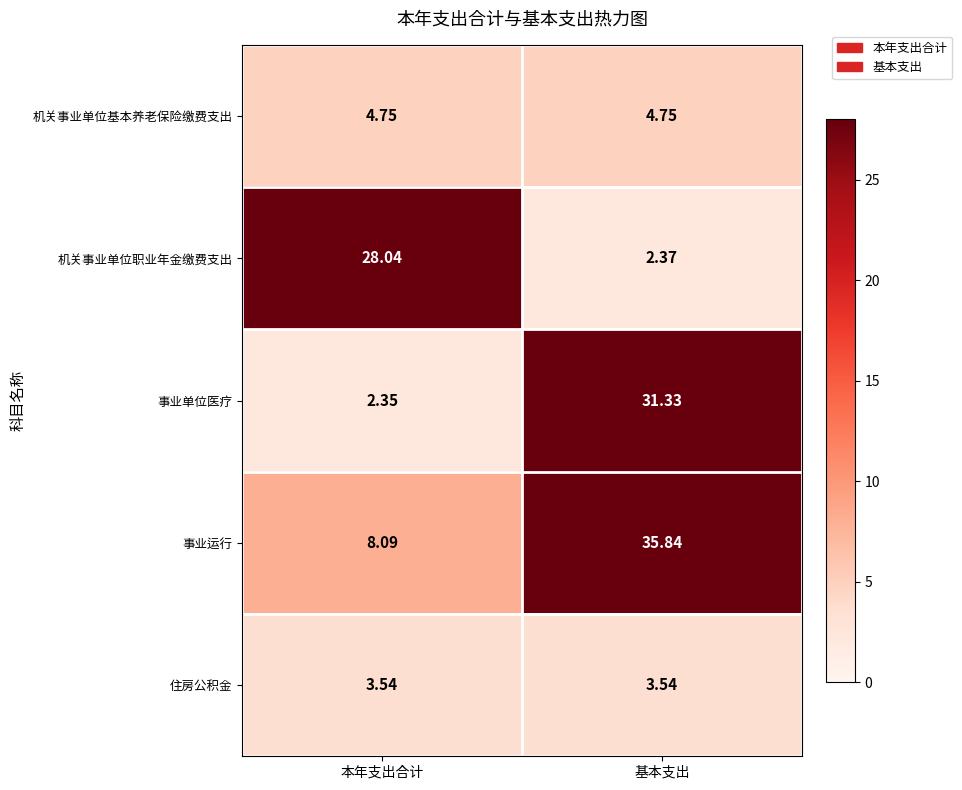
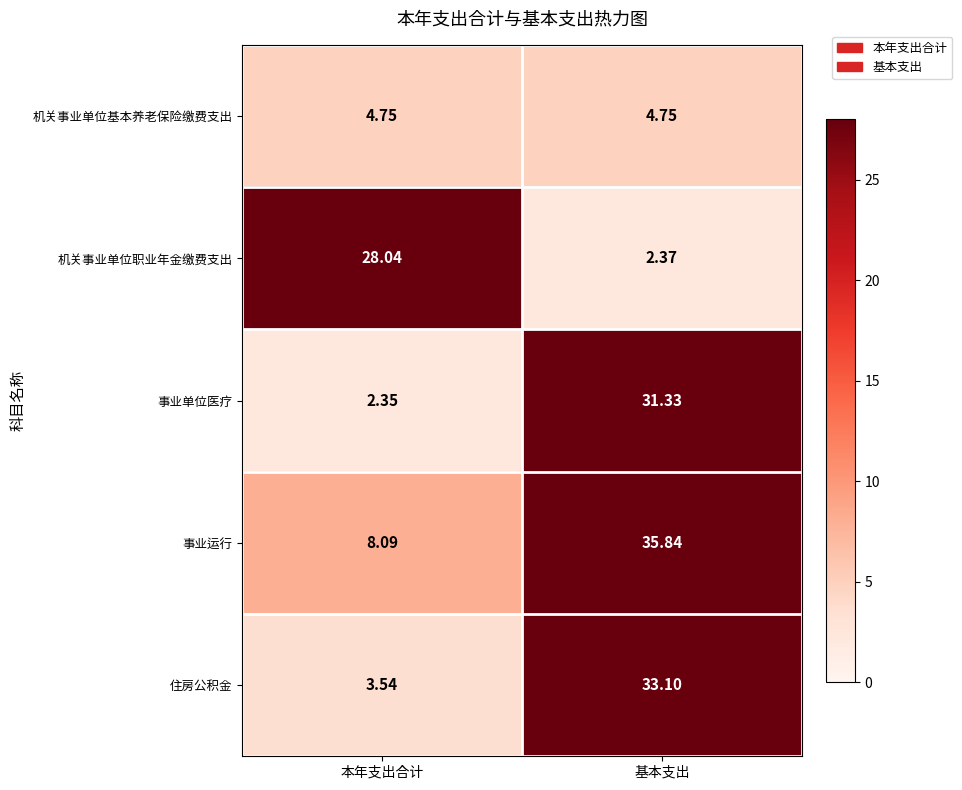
  {
    "机关事业单位基本养老保险缴费支出": {
      "本年支出合计": 4.75,
      "基本支出": 4.75
    },
    "机关事业单位职业年金缴费支出": {
      "本年支出合计": 28.04,
      "基本支出": 2.37
    },
    "事业单位医疗": {
      "本年支出合计": 2.35,
      "基本支出": 31.33
    },
    "事业运行": {
      "本年支出合计": 8.09,
      "基本支出": 35.84
    },
    "住房公积金": {
      "本年支出合计": 3.54,
-     "基本支出": 3.54
+     "基本支出": 33.10
    }
  }
